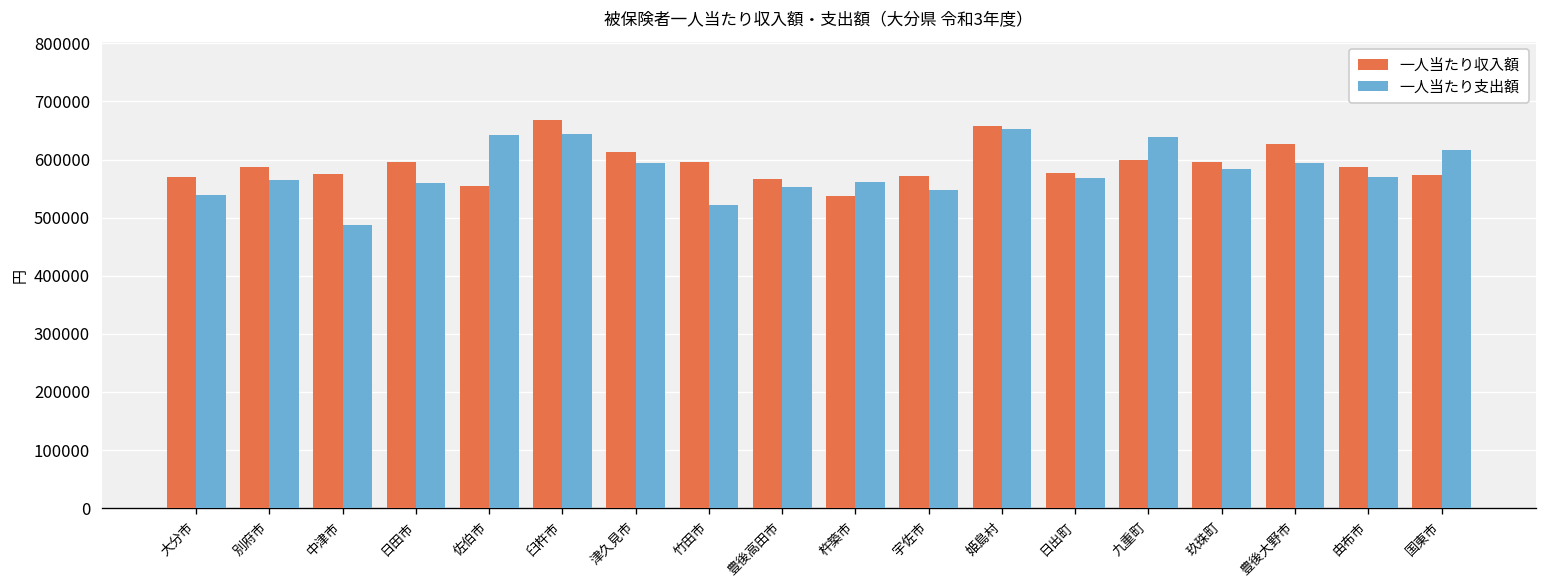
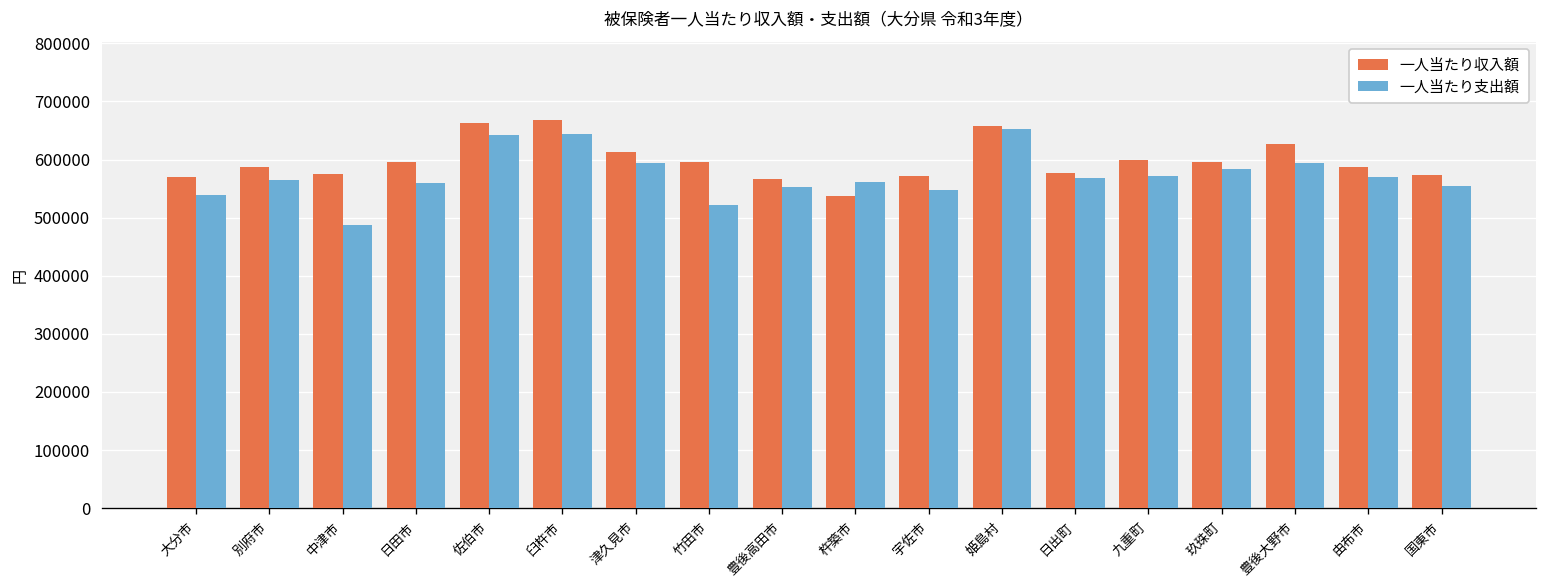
  {
    "一人当たり収入額": {
      "大分市": 570000,
      "別府市": 590000,
      "中津市": 580000,
      "日田市": 590000,
-     "佐伯市": 560000,
+     "佐伯市": 660000,
      "臼杵市": 670000,
      "津久見市": 610000,
      "竹田市": 600000,
      "豊後高田市": 570000,
      "杵築市": 540000,
      "宇佐市": 570000,
      "姫島村": 660000,
      "日出町": 580000,
      "九重町": 600000,
      "玖珠町": 600000,
      "豊後大野市": 630000,
      "由布市": 590000,
      "国東市": 570000
    },
    "一人当たり支出額": {
      "大分市": 540000,
      "別府市": 560000,
      "中津市": 490000,
      "日田市": 560000,
      "佐伯市": 640000,
      "臼杵市": 640000,
      "津久見市": 590000,
      "竹田市": 520000,
      "豊後高田市": 550000,
      "杵築市": 560000,
      "宇佐市": 550000,
      "姫島村": 650000,
      "日出町": 570000,
-     "九重町": 640000,
+     "九重町": 570000,
      "玖珠町": 580000,
      "豊後大野市": 590000,
      "由布市": 570000,
-     "国東市": 620000
+     "国東市": 560000
    }
  }
